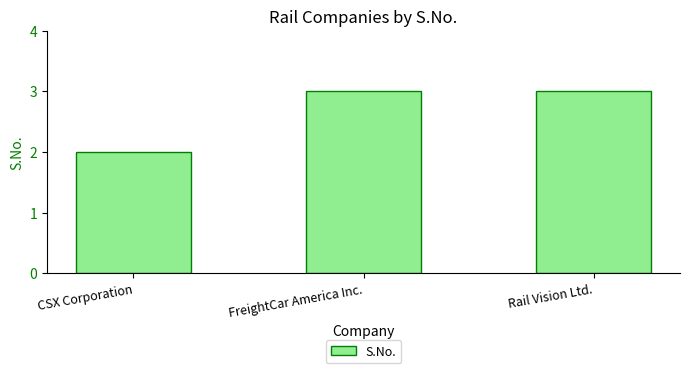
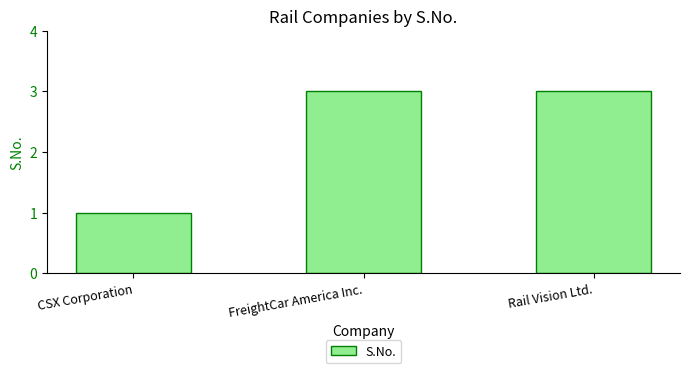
  {
-   "CSX Corporation": 2,
+   "CSX Corporation": 1,
    "FreightCar America Inc.": 3,
    "Rail Vision Ltd.": 3
  }
